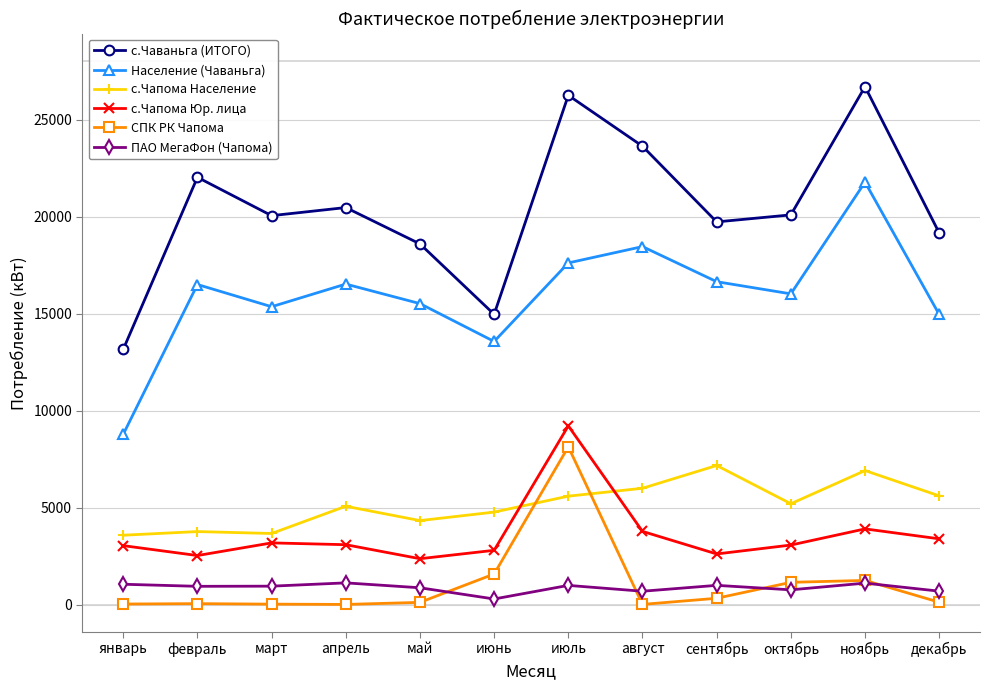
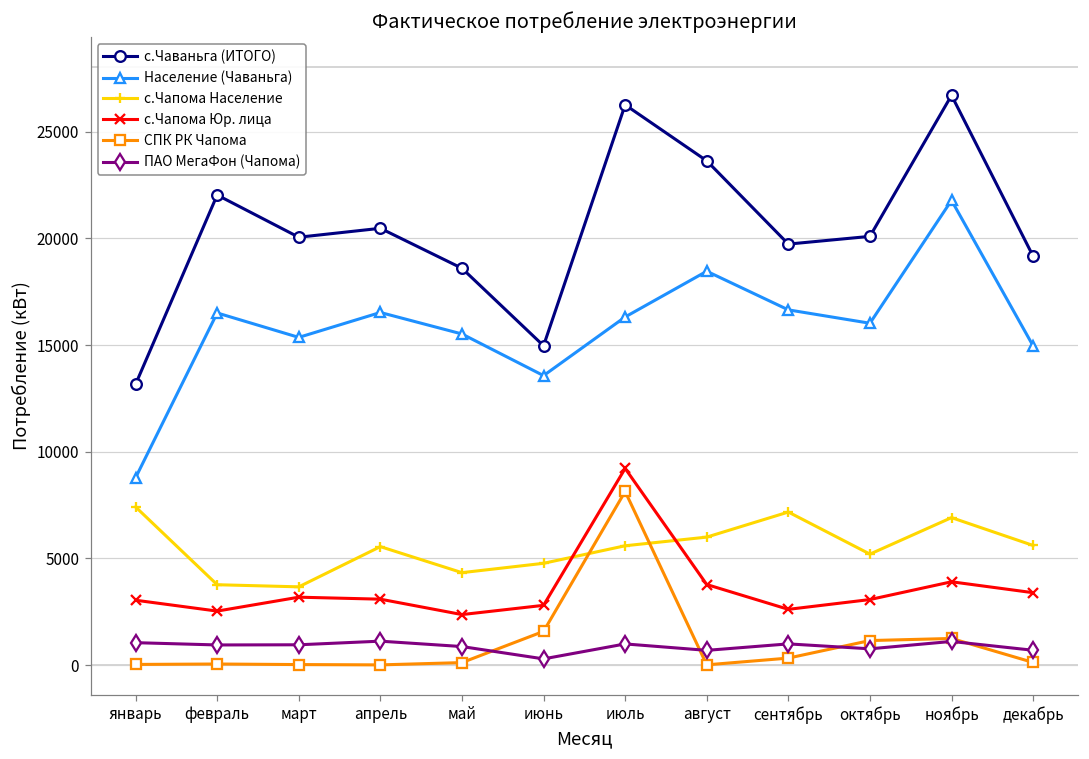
  {
    "с.Чаваньга (ИТОГО)": {
      "январь": 13200,
      "февраль": 22000,
      "март": 20100,
      "апрель": 20500,
      "май": 18600,
      "июнь": 15000,
      "июль": 26300,
      "август": 23600,
      "сентябрь": 19700,
      "октябрь": 20100,
      "ноябрь": 26700,
      "декабрь": 19200
    },
    "Население (Чаваньга)": {
      "январь": 8800,
      "февраль": 16500,
      "март": 15400,
      "апрель": 16500,
      "май": 15500,
      "июнь": 13600,
-     "июль": 17600,
+     "июль": 16300,
      "август": 18500,
      "сентябрь": 16700,
      "октябрь": 16000,
      "ноябрь": 21800,
      "декабрь": 15000
    },
    "с.Чапома Население": {
-     "январь": 3600,
+     "январь": 7400,
      "февраль": 3800,
      "март": 3700,
-     "апрель": 5100,
+     "апрель": 5600,
      "май": 4300,
      "июнь": 4800,
      "июль": 5600,
      "август": 6000,
      "сентябрь": 7200,
      "октябрь": 5200,
      "ноябрь": 6900,
      "декабрь": 5600
    },
    "с.Чапома Юр. лица": {
      "январь": 3000,
      "февраль": 2500,
      "март": 3200,
      "апрель": 3100,
      "май": 2400,
      "июнь": 2800,
      "июль": 9200,
      "август": 3800,
      "сентябрь": 2600,
      "октябрь": 3100,
      "ноябрь": 3900,
      "декабрь": 3400
    },
    "СПК РК Чапома": {
      "январь": 0,
      "февраль": 100,
      "март": 0,
      "апрель": 0,
      "май": 100,
      "июнь": 1600,
      "июль": 8100,
      "август": 0,
      "сентябрь": 300,
      "октябрь": 1200,
      "ноябрь": 1200,
      "декабрь": 100
    },
    "ПАО МегаФон (Чапома)": {
      "январь": 1100,
      "февраль": 900,
      "март": 1000,
      "апрель": 1100,
      "май": 900,
      "июнь": 300,
      "июль": 1000,
      "август": 700,
      "сентябрь": 1000,
      "октябрь": 800,
      "ноябрь": 1100,
      "декабрь": 700
    }
  }
